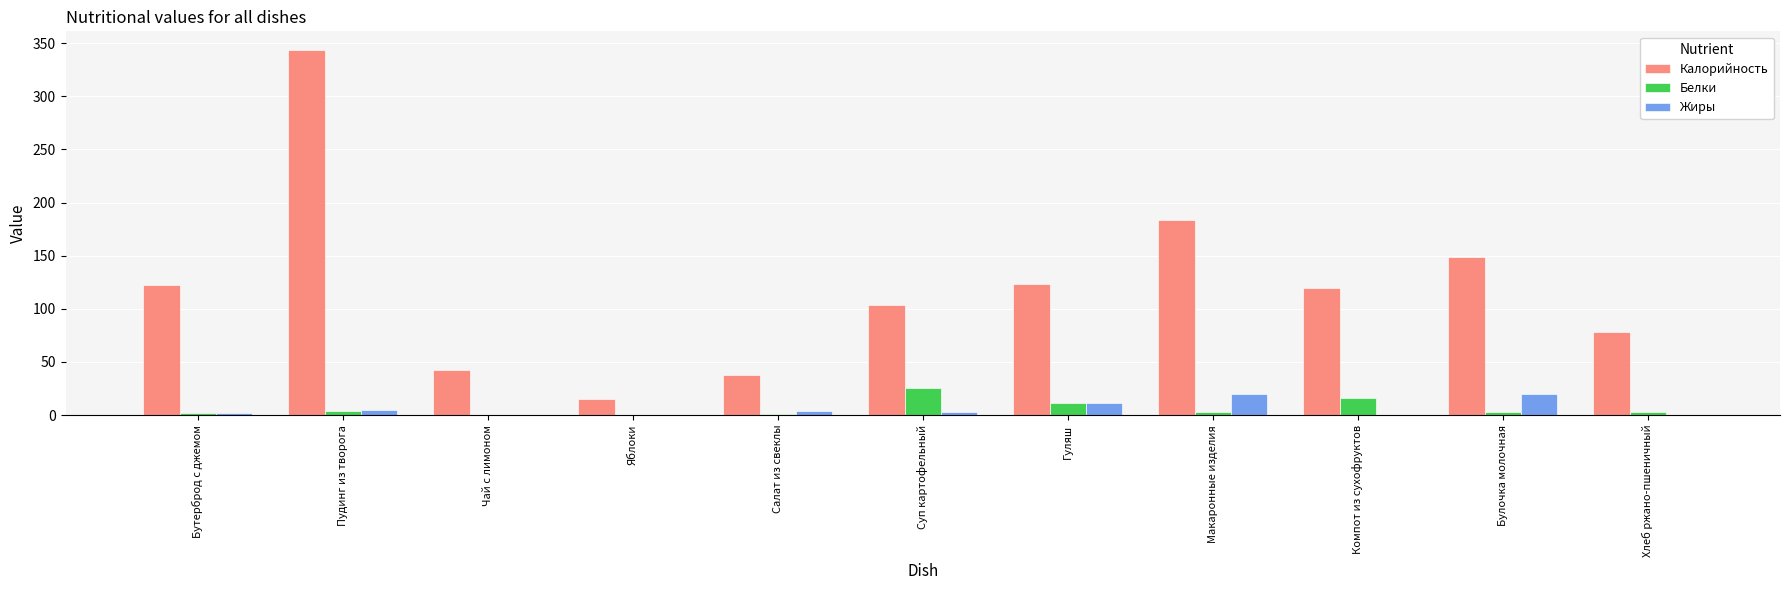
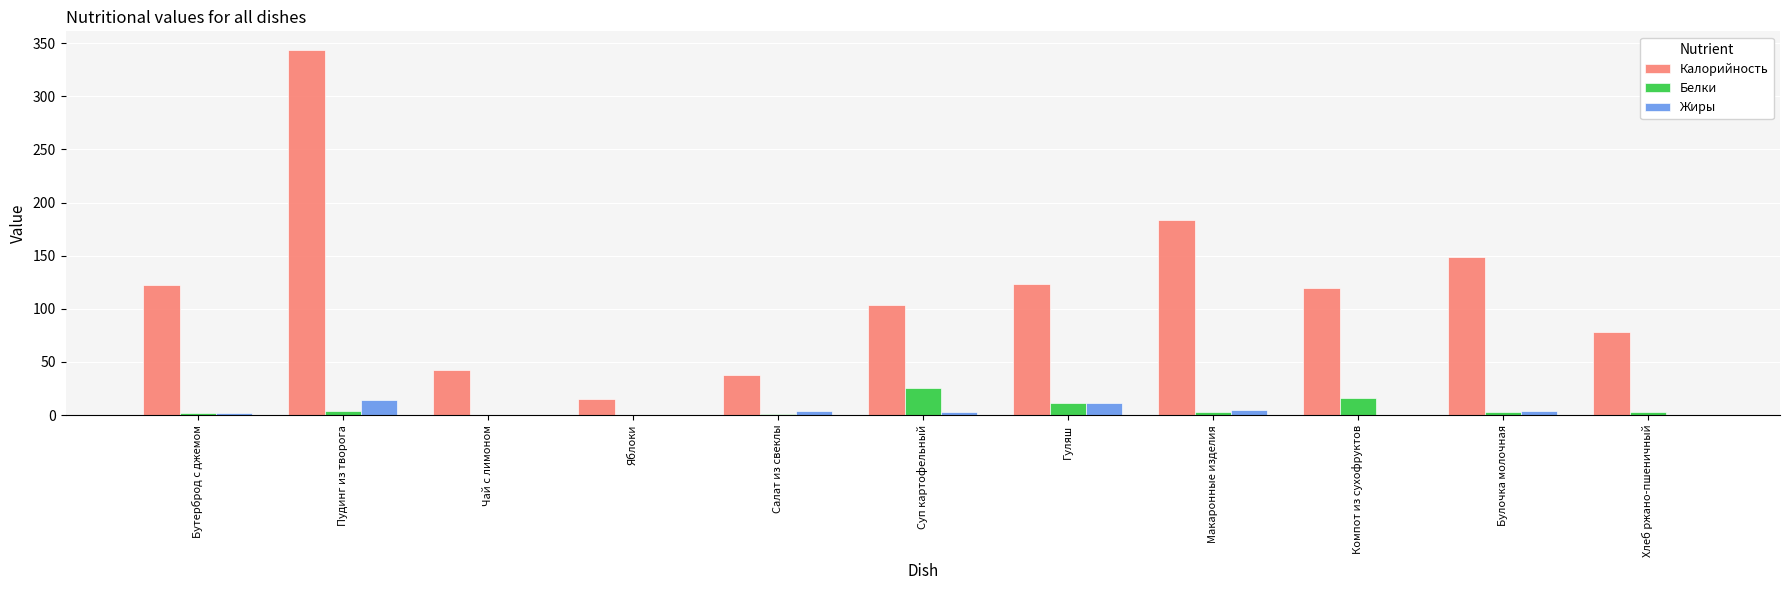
  {
    "Калорийность": {
      "Бутерброд с джемом": 122,
      "Пудинг из творога": 344,
      "Чай с лимоном": 42,
      "Яблоки": 15,
      "Салат из свеклы": 38,
      "Суп картофельный": 104,
      "Гуляш": 123,
      "Макаронные изделия": 184,
      "Компот из сухофруктов": 120,
      "Булочка молочная": 149,
      "Хлеб ржано-пшеничный": 78
    },
    "Белки": {
      "Пудинг из творога": 4,
      "Суп картофельный": 26,
      "Гуляш": 12,
      "Макаронные изделия": 3,
      "Компот из сухофруктов": 16,
      "Булочка молочная": 3,
      "Хлеб ржано-пшеничный": 3
    },
    "Жиры": {
-     "Пудинг из творога": 4,
+     "Пудинг из творога": 14,
      "Салат из свеклы": 4,
      "Суп картофельный": 3,
      "Гуляш": 11,
-     "Макаронные изделия": 19,
+     "Макаронные изделия": 5,
      "Компот из сухофруктов": 0,
-     "Булочка молочная": 20
+     "Булочка молочная": 4
    }
  }
